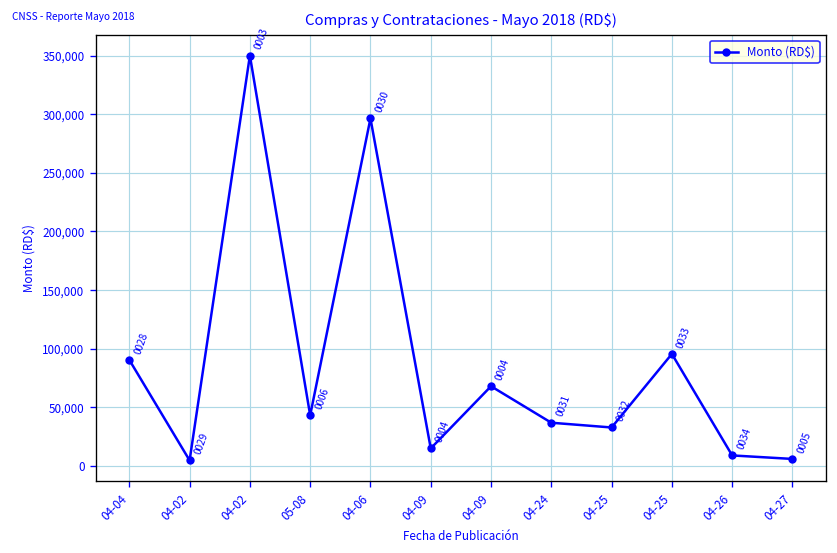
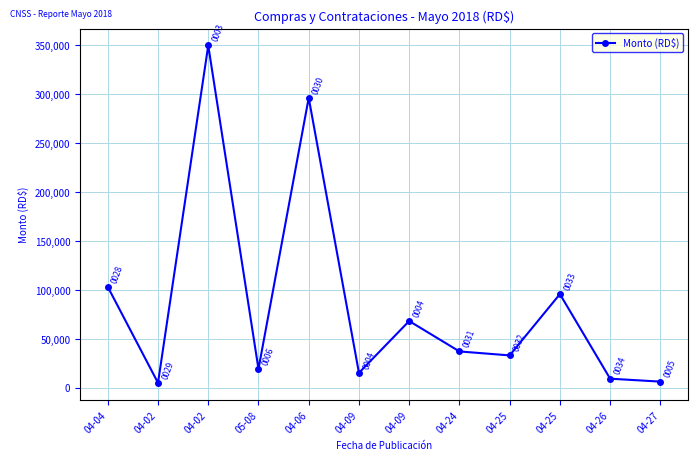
  {
-   "04-04": "90,000",
-   "05-08": "40,000"
+   "04-04": "100,000",
+   "05-08": "20,000"
  }
